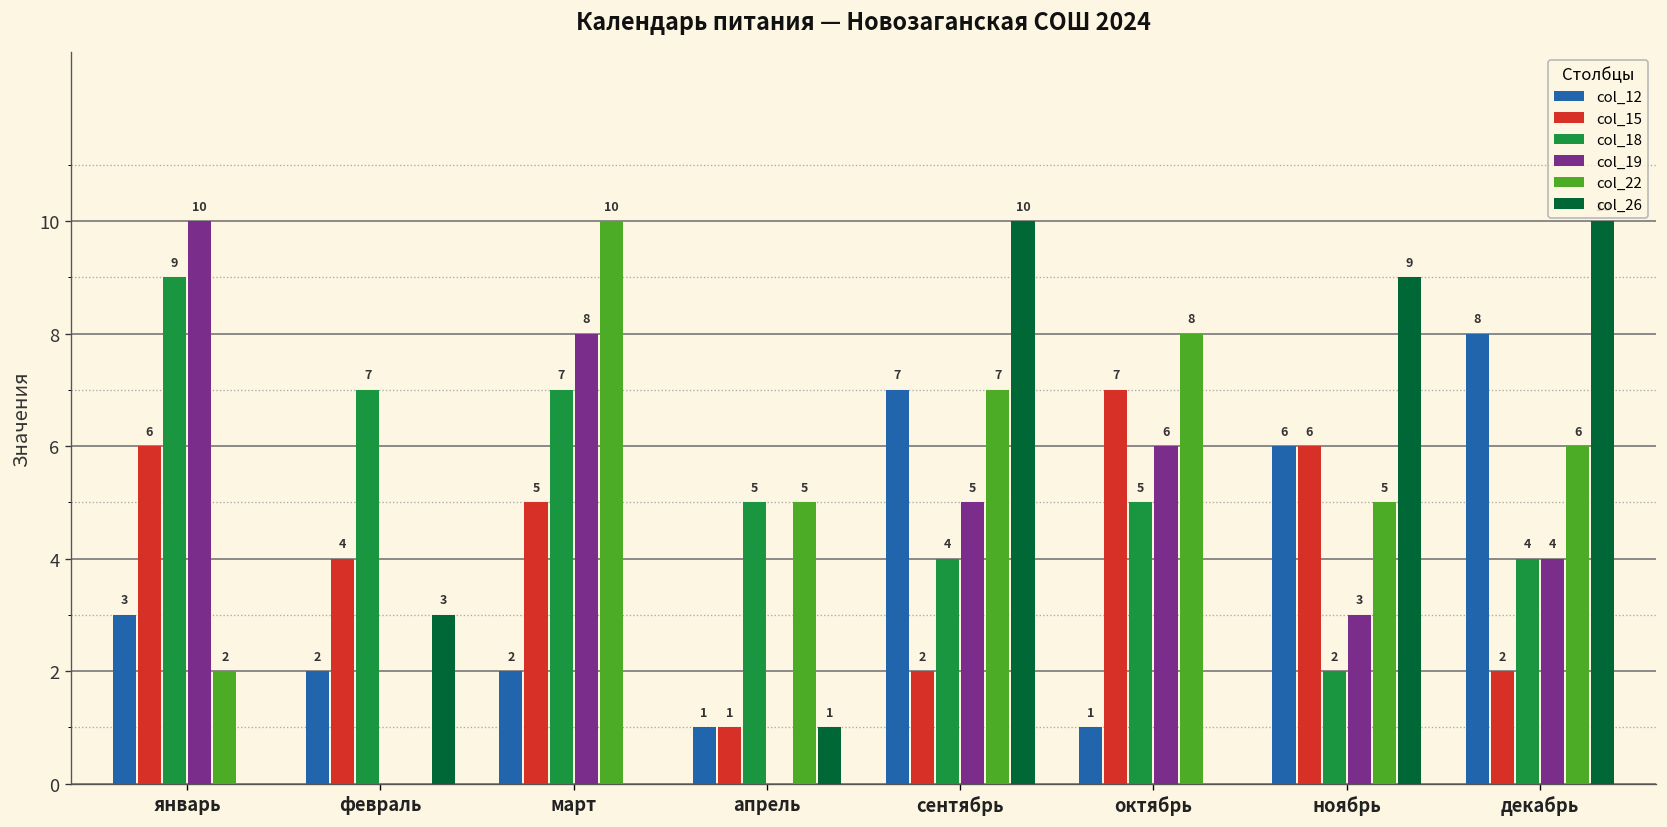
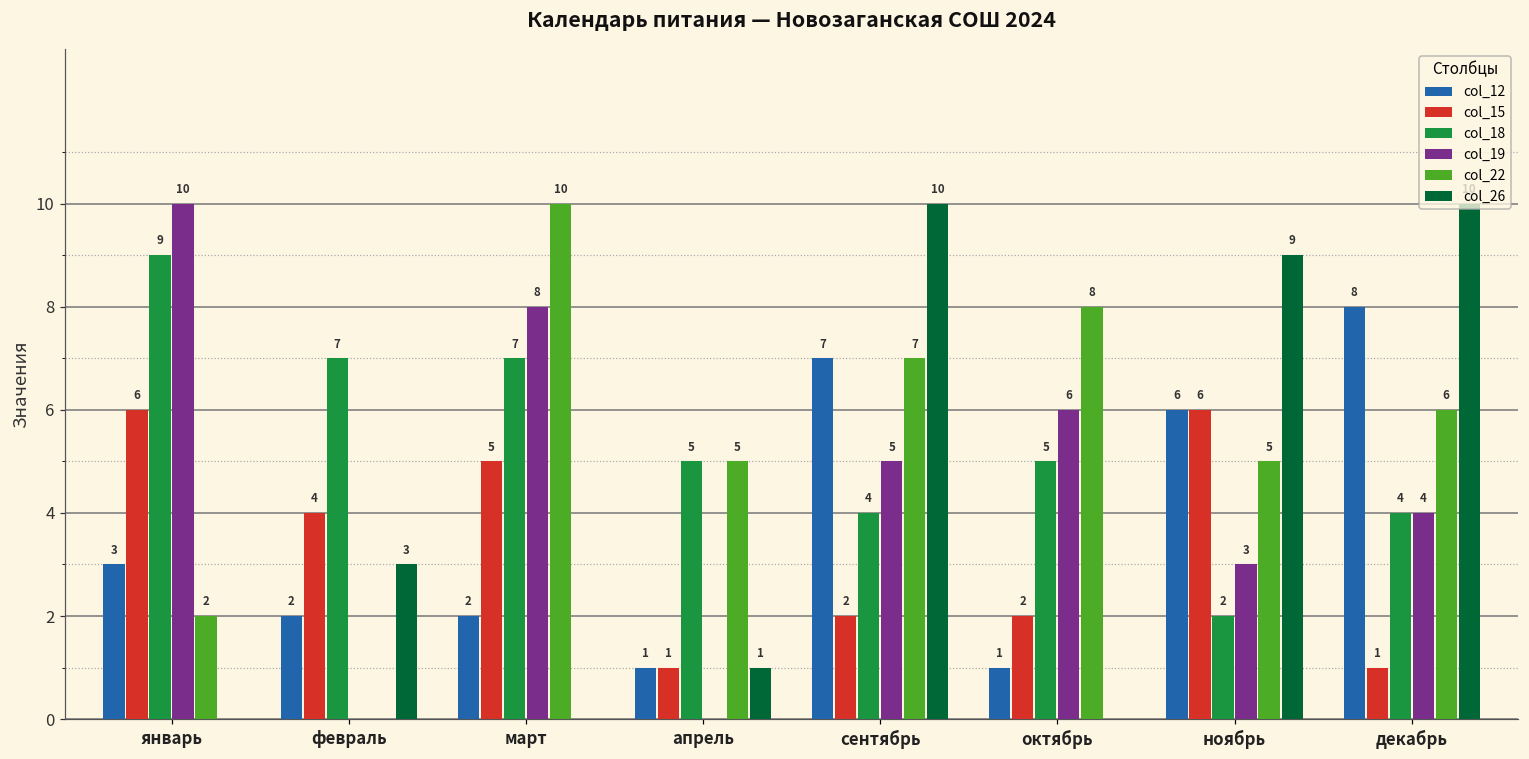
  {
    "col_12": {
      "январь": 3,
      "февраль": 2,
      "март": 2,
      "апрель": 1,
      "сентябрь": 7,
      "октябрь": 1,
      "ноябрь": 6,
      "декабрь": 8
    },
    "col_15": {
      "январь": 6,
      "февраль": 4,
      "март": 5,
      "апрель": 1,
      "сентябрь": 2,
-     "октябрь": 7,
+     "октябрь": 2,
      "ноябрь": 6,
-     "декабрь": 2
+     "декабрь": 1
    },
    "col_19": {
      "январь": 10,
      "март": 8,
      "сентябрь": 5,
      "октябрь": 6,
      "ноябрь": 3,
      "декабрь": 4
    },
    "col_22": {
      "январь": 2,
      "март": 10,
      "апрель": 5,
      "сентябрь": 7,
      "октябрь": 8,
      "ноябрь": 5,
      "декабрь": 6
    }
  }
